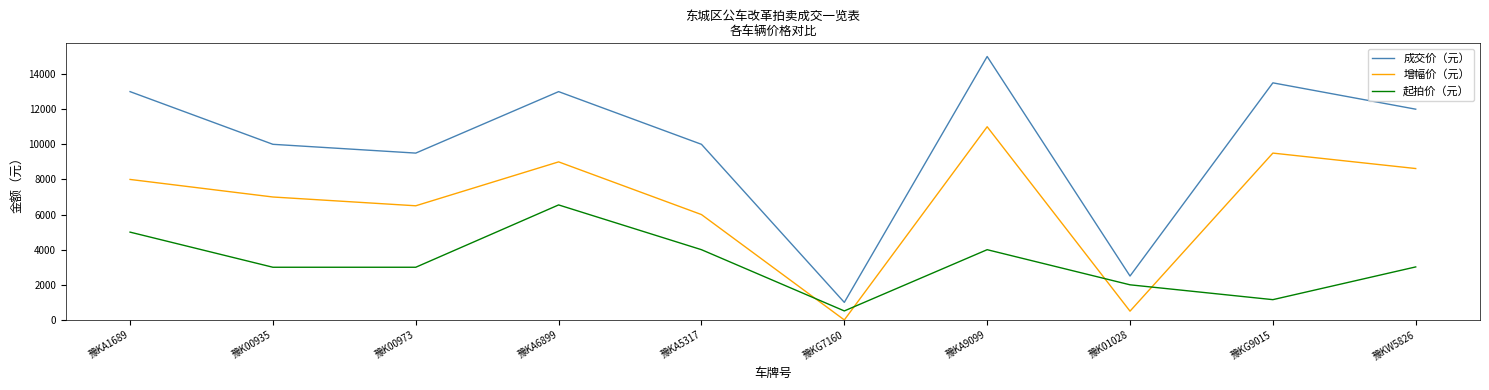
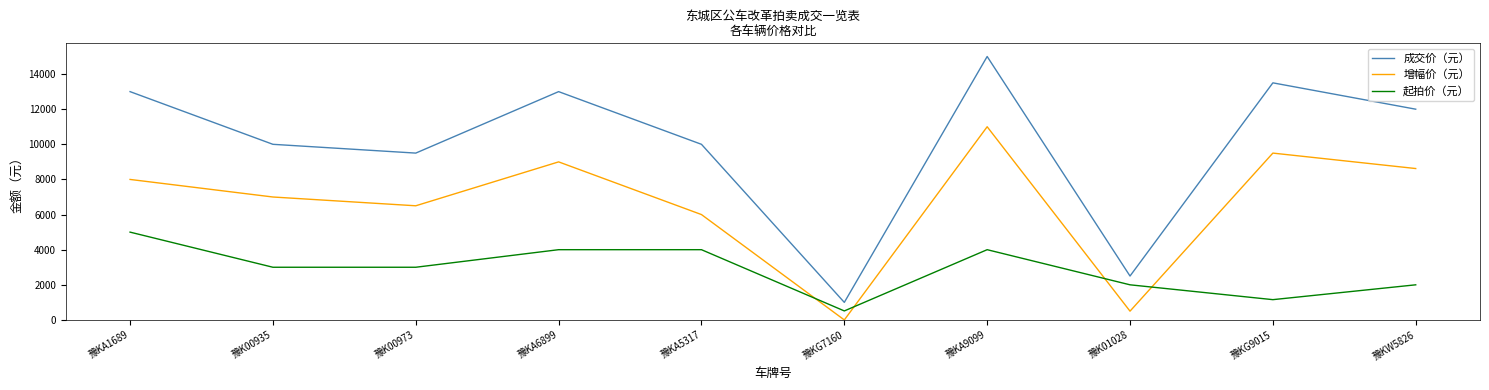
  {
    "成交价（元）": {
      "豫KA1689": 13000,
      "豫K00935": 10000,
      "豫K00973": 9500,
      "豫KA6899": 13000,
      "豫KA5317": 10000,
      "豫KG7160": 1000,
      "豫KA9099": 15000,
      "豫K01028": 2500,
      "豫KG9015": 13500,
      "豫KW5826": 12000
    },
    "增幅价（元）": {
      "豫KA1689": 8000,
      "豫K00935": 7000,
      "豫K00973": 6500,
      "豫KA6899": 9000,
      "豫KA5317": 6000,
      "豫KG7160": 0,
      "豫KA9099": 11000,
      "豫K01028": 500,
      "豫KG9015": 9500,
      "豫KW5826": 8600
    },
    "起拍价（元）": {
      "豫KA1689": 5000,
      "豫K00935": 3000,
      "豫K00973": 3000,
-     "豫KA6899": 6500,
+     "豫KA6899": 4000,
      "豫KA5317": 4000,
      "豫KG7160": 500,
      "豫KA9099": 4000,
      "豫K01028": 2000,
      "豫KG9015": 1200,
-     "豫KW5826": 3000
+     "豫KW5826": 2000
    }
  }
